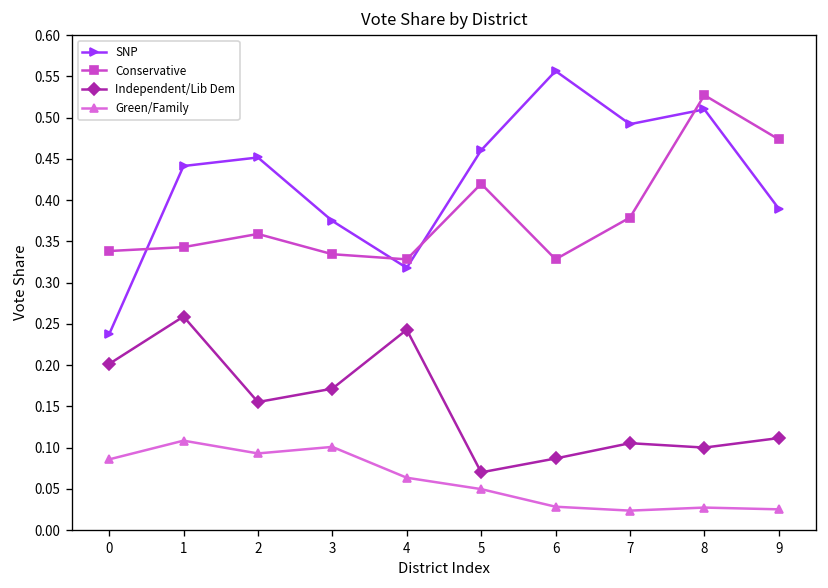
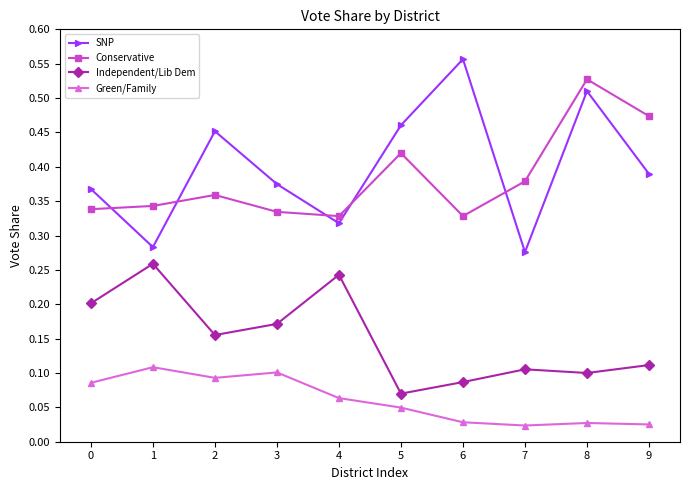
  {
    "SNP": {
-     "0": 0.24,
-     "1": 0.44,
+     "0": 0.37,
+     "1": 0.28,
      "2": 0.45,
      "3": 0.37,
      "4": 0.32,
      "5": 0.46,
      "6": 0.56,
-     "7": 0.49,
+     "7": 0.28,
      "8": 0.51,
      "9": 0.39
    }
  }
